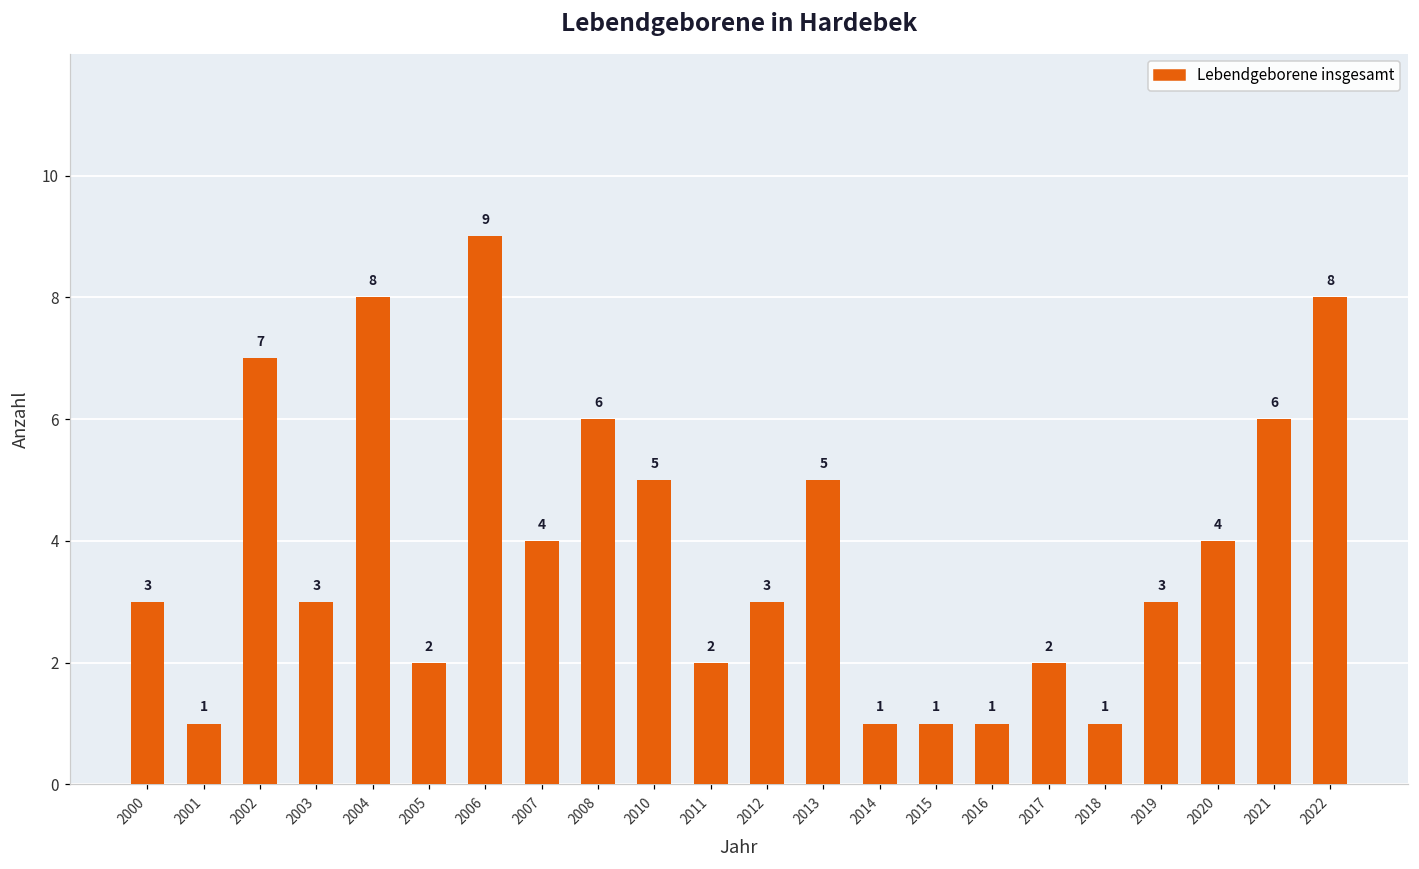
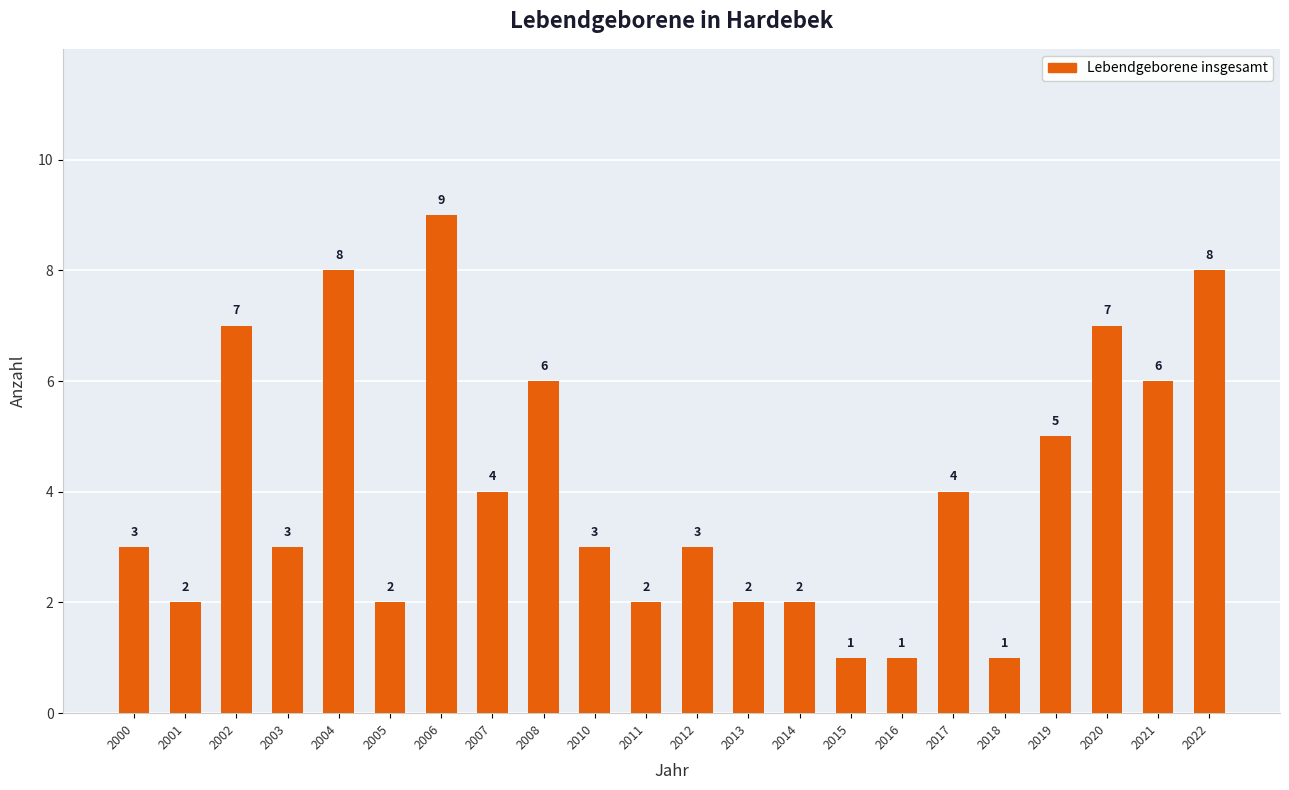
  {
    "2000": 3,
-   "2001": 1,
+   "2001": 2,
    "2002": 7,
    "2003": 3,
    "2004": 8,
    "2005": 2,
    "2006": 9,
    "2007": 4,
    "2008": 6,
-   "2010": 5,
+   "2010": 3,
    "2011": 2,
    "2012": 3,
-   "2013": 5,
-   "2014": 1,
+   "2013": 2,
+   "2014": 2,
    "2015": 1,
    "2016": 1,
-   "2017": 2,
+   "2017": 4,
    "2018": 1,
-   "2019": 3,
-   "2020": 4,
+   "2019": 5,
+   "2020": 7,
    "2021": 6,
    "2022": 8
  }
